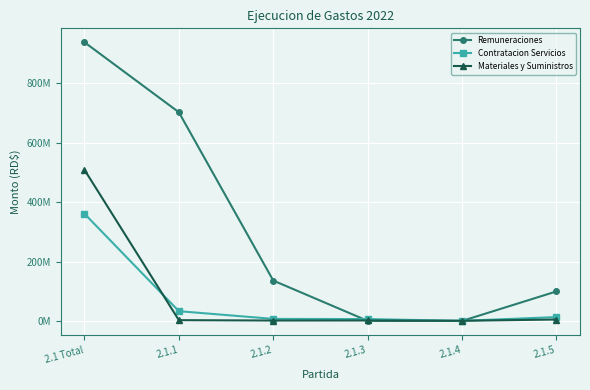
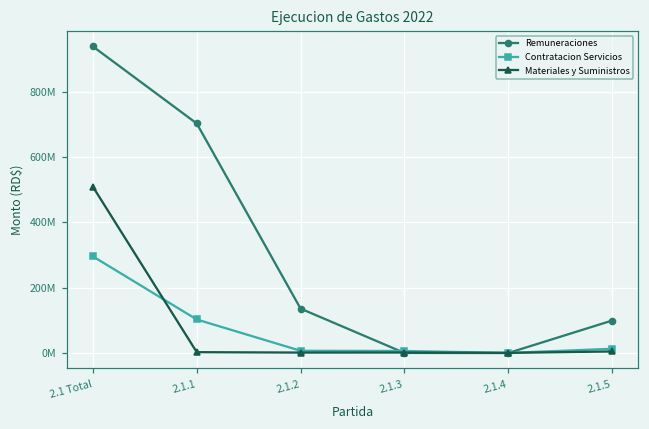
  {
    "Contratacion Servicios": {
-     "2.1 Total": 360000000,
-     "2.1.1": 30000000
+     "2.1 Total": 300000000,
+     "2.1.1": 100000000
    }
  }
